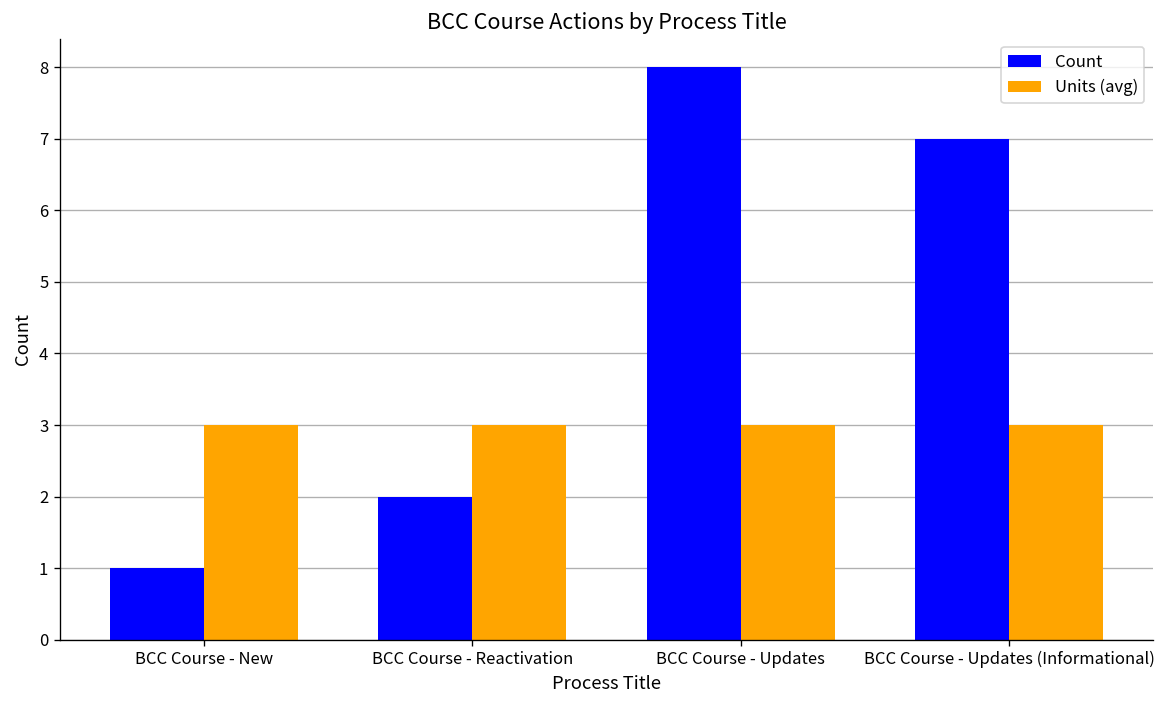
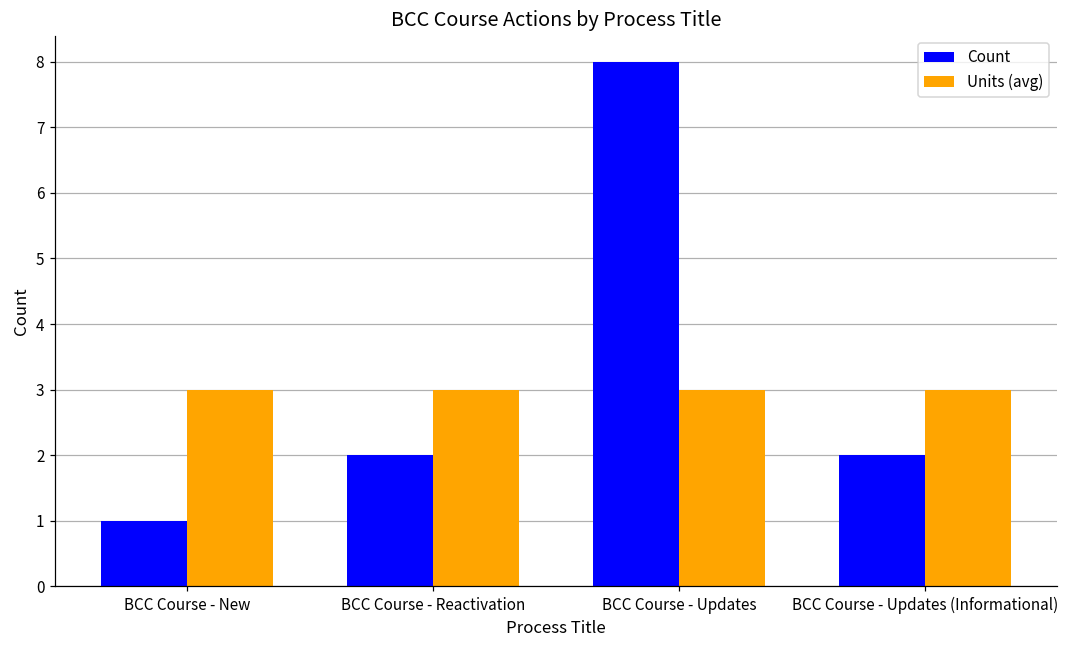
  {
    "Count": {
      "BCC Course - New": 1,
      "BCC Course - Reactivation": 2,
      "BCC Course - Updates": 8,
-     "BCC Course - Updates (Informational)": 7
+     "BCC Course - Updates (Informational)": 2
    },
    "Units (avg)": {
      "BCC Course - New": 3,
      "BCC Course - Reactivation": 3,
      "BCC Course - Updates": 3,
      "BCC Course - Updates (Informational)": 3
    }
  }
